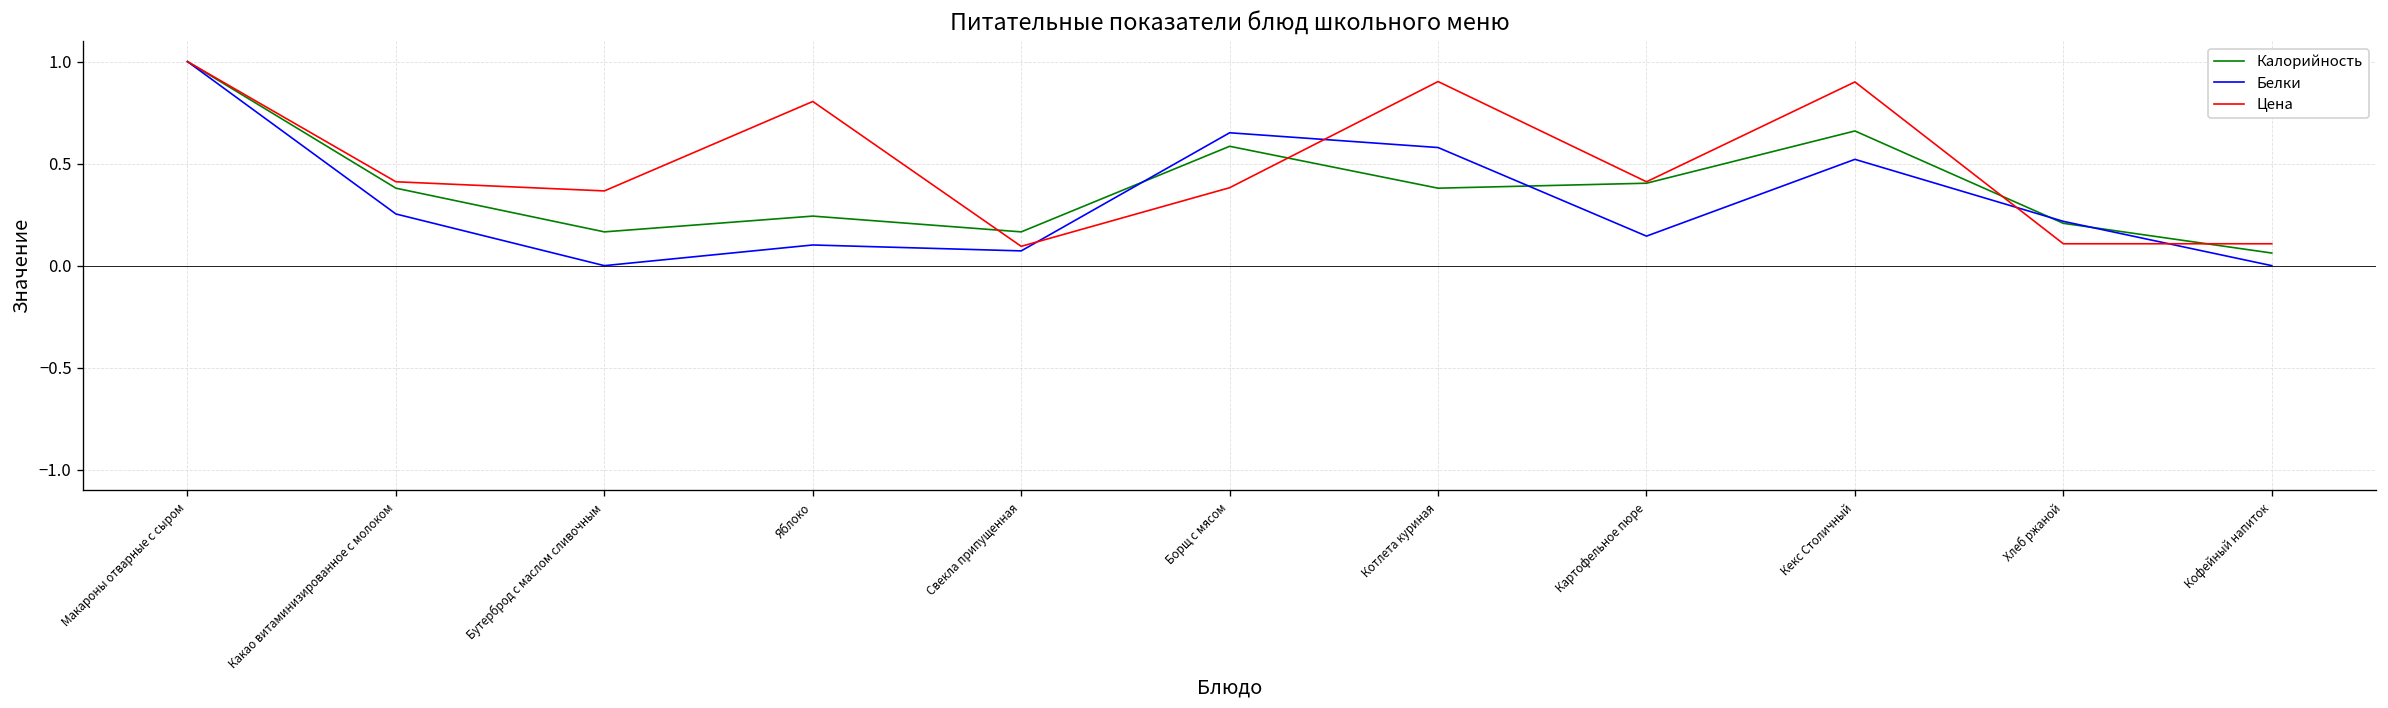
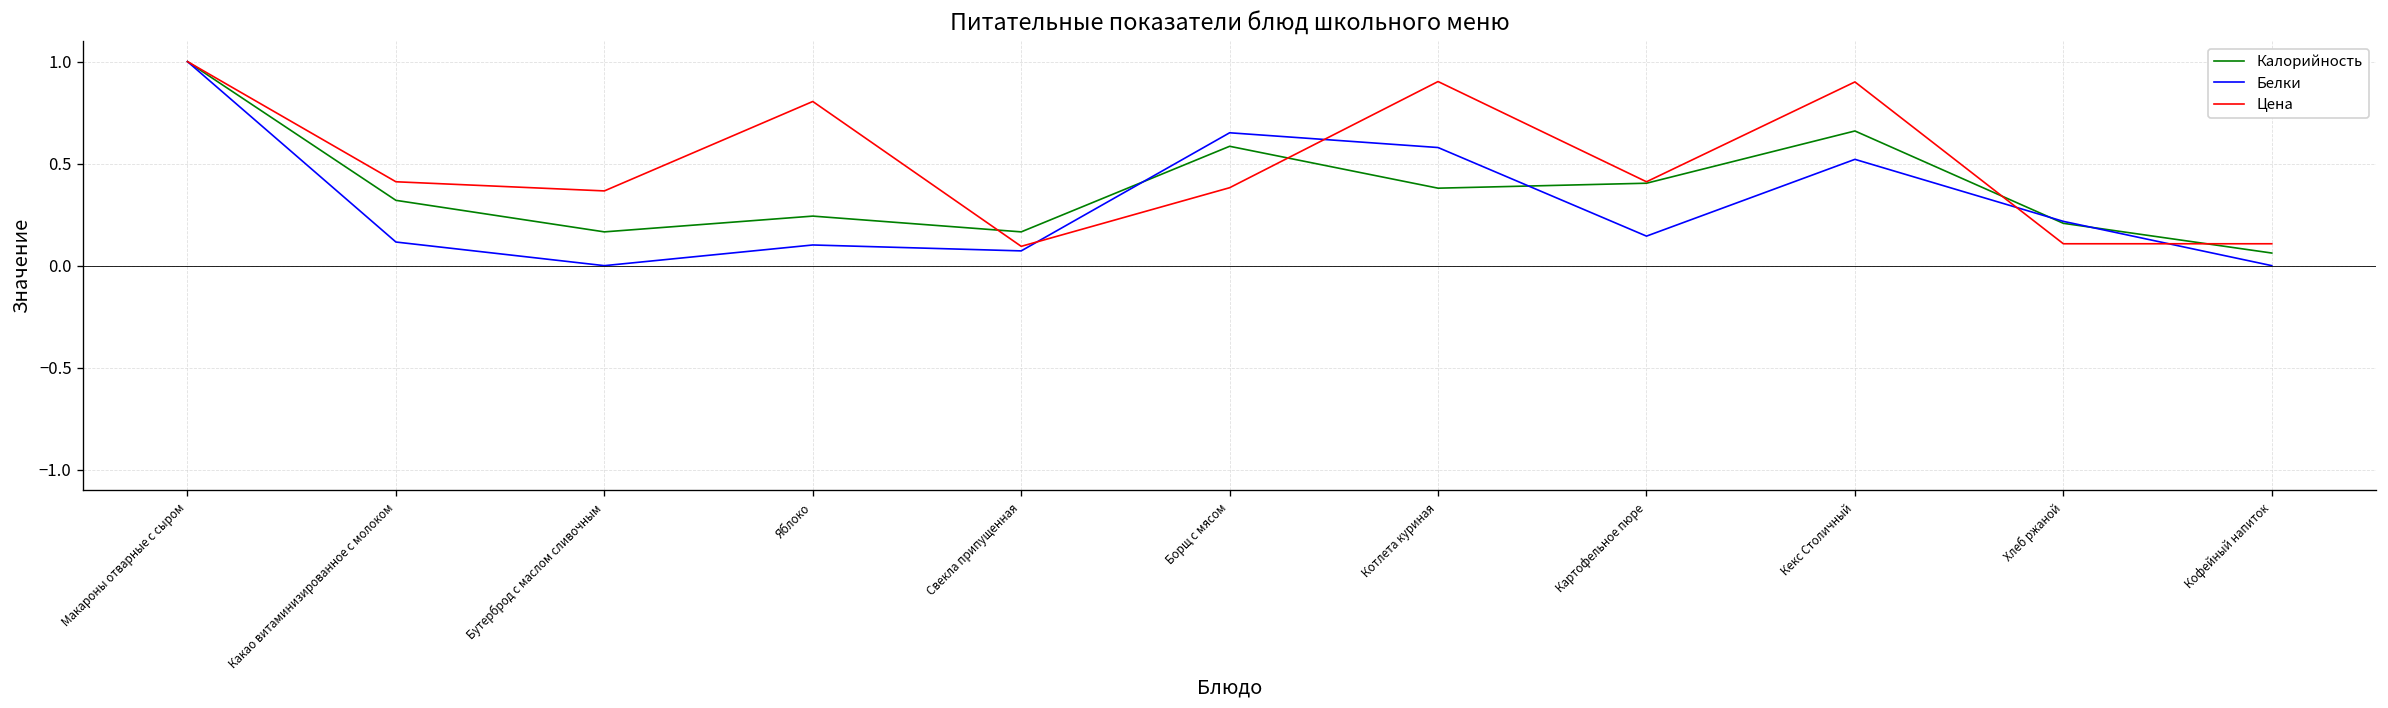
  {
    "Калорийность": {
-     "Какао витаминизированное с молоком": 0.38,
+     "Какао витаминизированное с молоком": 0.32,
      "Бутерброд с маслом сливочным": 0.17,
      "Яблоко": 0.24,
      "Свекла припущенная": 0.17,
      "Борщ с мясом": 0.58,
      "Котлета куриная": 0.38,
      "Кекс Столичный": 0.66,
      "Кофейный напиток": 0.06
    },
    "Белки": {
-     "Какао витаминизированное с молоком": 0.25,
+     "Какао витаминизированное с молоком": 0.12,
      "Бутерброд с маслом сливочным": 0.00,
      "Яблоко": 0.10,
      "Свекла припущенная": 0.07,
      "Борщ с мясом": 0.65,
      "Котлета куриная": 0.58,
      "Картофельное пюре": 0.14,
      "Кекс Столичный": 0.52,
      "Кофейный напиток": 0.00
    },
    "Цена": {
      "Какао витаминизированное с молоком": 0.41,
      "Бутерброд с маслом сливочным": 0.37,
      "Яблоко": 0.80,
      "Свекла припущенная": 0.09,
      "Борщ с мясом": 0.38,
      "Котлета куриная": 0.90,
      "Кекс Столичный": 0.90,
      "Хлеб ржаной": 0.11,
      "Кофейный напиток": 0.11
    }
  }
